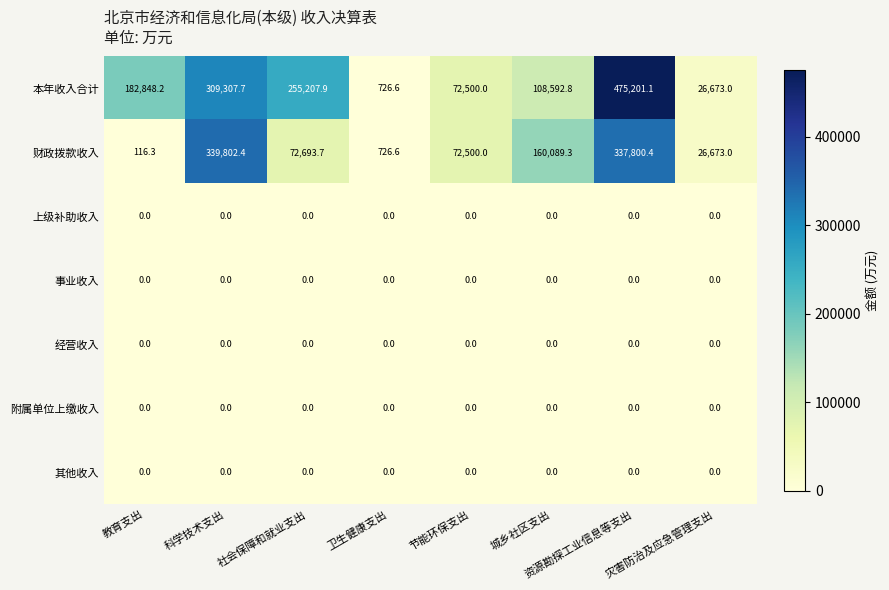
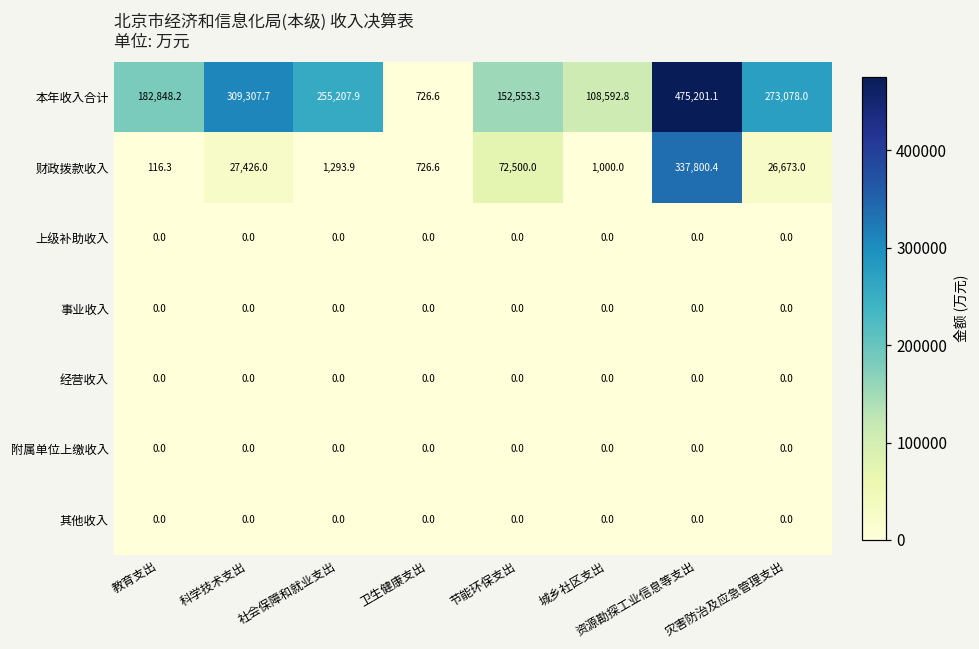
  {
    "本年收入合计": {
      "教育支出": "182,848.2",
      "科学技术支出": "309,307.7",
      "社会保障和就业支出": "255,207.9",
      "卫生健康支出": "726.6",
-     "节能环保支出": "72,500.0",
+     "节能环保支出": "152,553.3",
      "城乡社区支出": "108,592.8",
      "资源勘探工业信息等支出": "475,201.1",
-     "灾害防治及应急管理支出": "26,673.0"
+     "灾害防治及应急管理支出": "273,078.0"
    },
    "财政拨款收入": {
      "教育支出": "116.3",
-     "科学技术支出": "339,802.4",
-     "社会保障和就业支出": "72,693.7",
+     "科学技术支出": "27,426.0",
+     "社会保障和就业支出": "1,293.9",
      "卫生健康支出": "726.6",
      "节能环保支出": "72,500.0",
-     "城乡社区支出": "160,089.3",
+     "城乡社区支出": "1,000.0",
      "资源勘探工业信息等支出": "337,800.4",
      "灾害防治及应急管理支出": "26,673.0"
    },
    "上级补助收入": {
      "教育支出": "0.0",
      "科学技术支出": "0.0",
      "社会保障和就业支出": "0.0",
      "卫生健康支出": "0.0",
      "节能环保支出": "0.0",
      "城乡社区支出": "0.0",
      "资源勘探工业信息等支出": "0.0",
      "灾害防治及应急管理支出": "0.0"
    },
    "事业收入": {
      "教育支出": "0.0",
      "科学技术支出": "0.0",
      "社会保障和就业支出": "0.0",
      "卫生健康支出": "0.0",
      "节能环保支出": "0.0",
      "城乡社区支出": "0.0",
      "资源勘探工业信息等支出": "0.0",
      "灾害防治及应急管理支出": "0.0"
    },
    "经营收入": {
      "教育支出": "0.0",
      "科学技术支出": "0.0",
      "社会保障和就业支出": "0.0",
      "卫生健康支出": "0.0",
      "节能环保支出": "0.0",
      "城乡社区支出": "0.0",
      "资源勘探工业信息等支出": "0.0",
      "灾害防治及应急管理支出": "0.0"
    },
    "附属单位上缴收入": {
      "教育支出": "0.0",
      "科学技术支出": "0.0",
      "社会保障和就业支出": "0.0",
      "卫生健康支出": "0.0",
      "节能环保支出": "0.0",
      "城乡社区支出": "0.0",
      "资源勘探工业信息等支出": "0.0",
      "灾害防治及应急管理支出": "0.0"
    },
    "其他收入": {
      "教育支出": "0.0",
      "科学技术支出": "0.0",
      "社会保障和就业支出": "0.0",
      "卫生健康支出": "0.0",
      "节能环保支出": "0.0",
      "城乡社区支出": "0.0",
      "资源勘探工业信息等支出": "0.0",
      "灾害防治及应急管理支出": "0.0"
    }
  }
